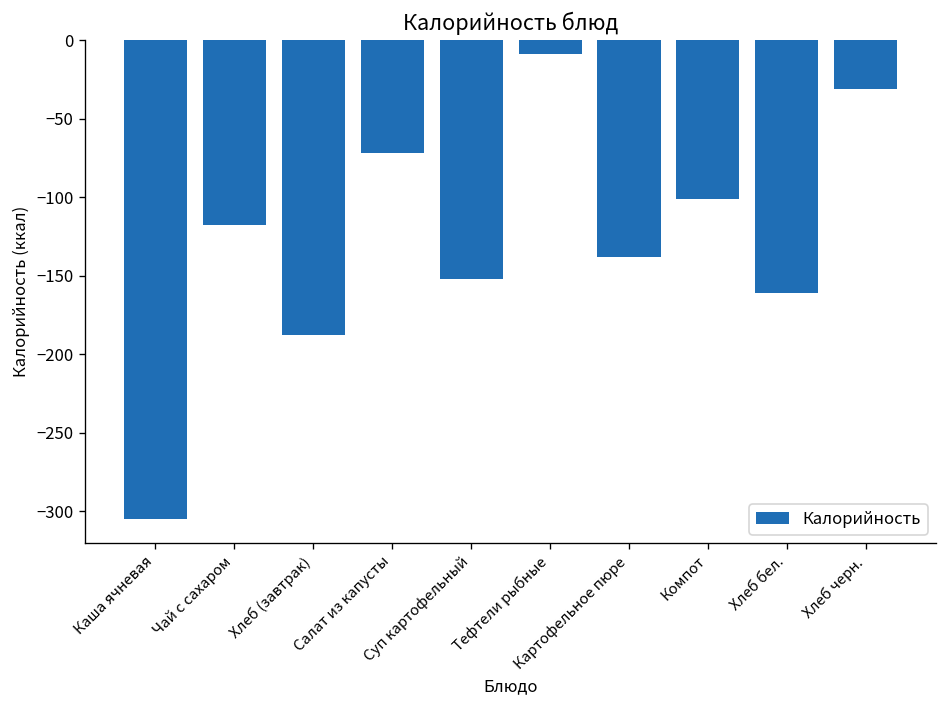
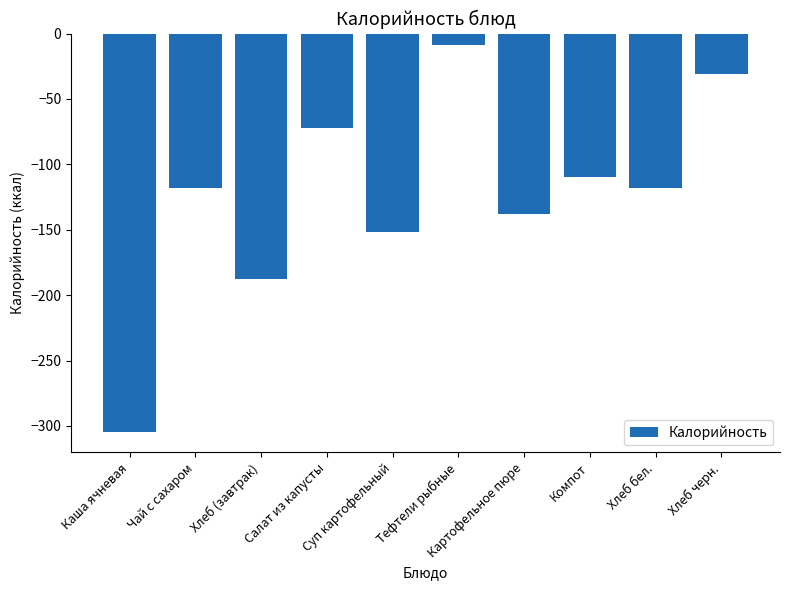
  {
    "Каша ячневая": -305,
    "Чай с сахаром": -118,
    "Хлеб (завтрак)": -188,
    "Салат из капусты": -72,
    "Суп картофельный": -152,
    "Тефтели рыбные": -9,
    "Картофельное пюре": -138,
-   "Компот": -101,
-   "Хлеб бел.": -161,
+   "Компот": -110,
+   "Хлеб бел.": -118,
    "Хлеб черн.": -31
  }
